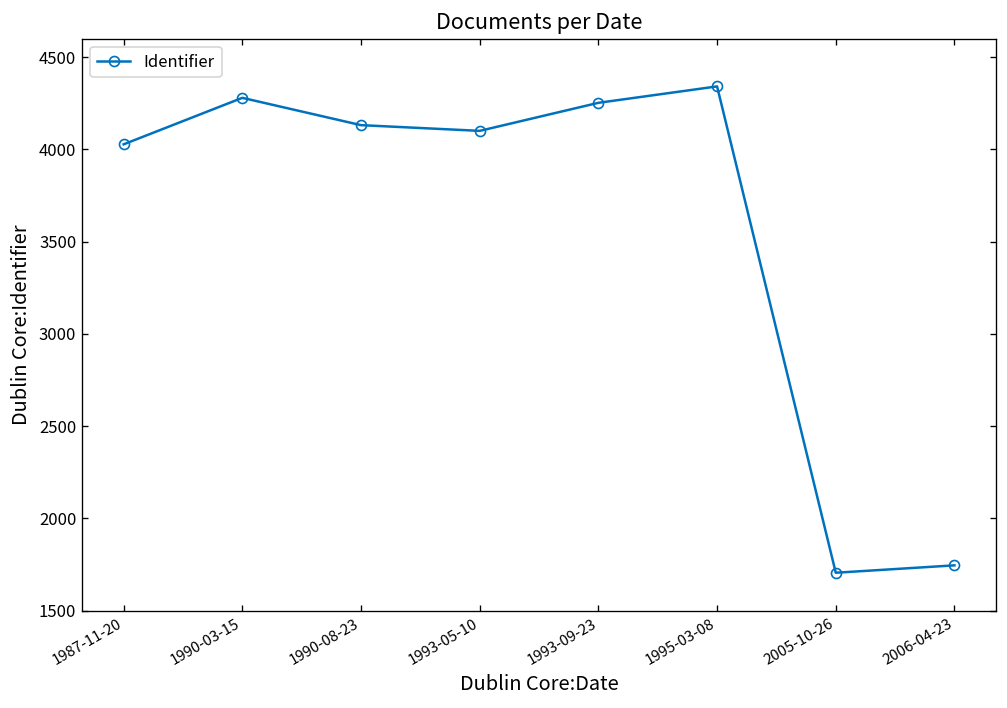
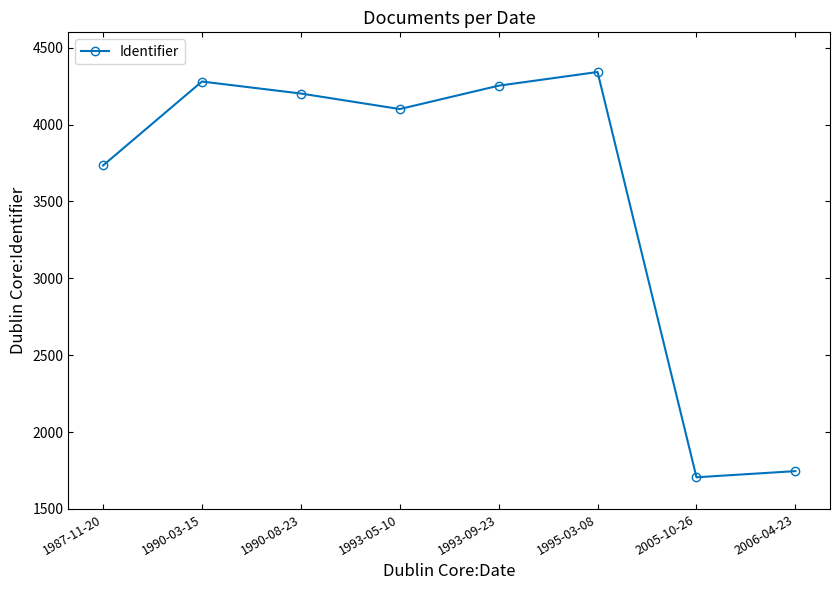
  {
-   "1987-11-20": 4030,
+   "1987-11-20": 3730,
    "1990-03-15": 4280,
-   "1990-08-23": 4130,
+   "1990-08-23": 4200,
    "1993-05-10": 4100,
    "1993-09-23": 4250,
    "1995-03-08": 4340,
    "2005-10-26": 1710,
    "2006-04-23": 1750
  }
